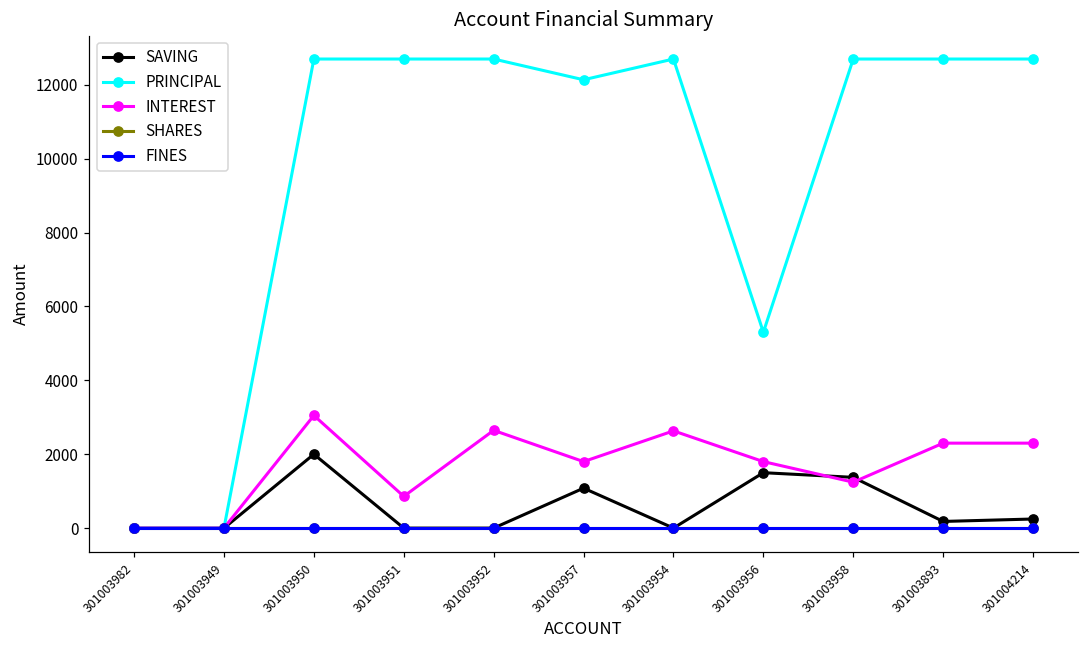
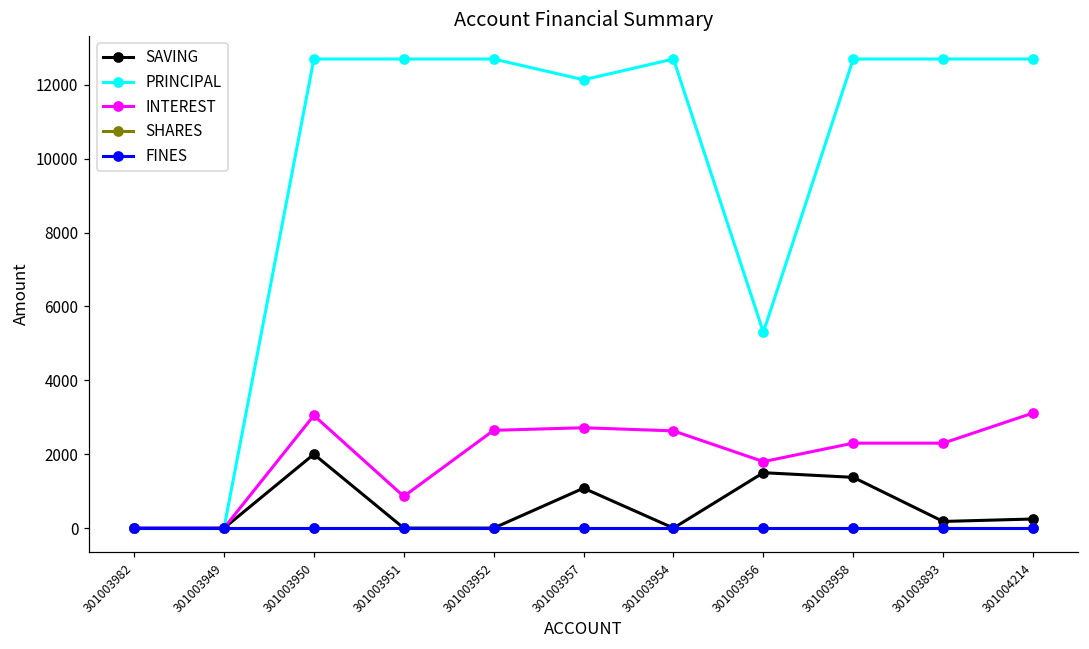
  {
    "SAVING": {
      "301003950": 2000,
      "301003957": 1100,
      "301003956": 1500,
      "301003958": 1400,
      "301003893": 200,
      "301004214": 200
    },
    "PRINCIPAL": {
      "301003950": 12700,
      "301003951": 12700,
      "301003952": 12700,
      "301003957": 12100,
      "301003954": 12700,
      "301003956": 5300,
      "301003958": 12700,
      "301003893": 12700,
      "301004214": 12700
    },
    "INTEREST": {
      "301003950": 3100,
      "301003951": 900,
      "301003952": 2600,
-     "301003957": 1800,
+     "301003957": 2700,
      "301003954": 2600,
      "301003956": 1800,
-     "301003958": 1200,
+     "301003958": 2300,
      "301003893": 2300,
-     "301004214": 2300
+     "301004214": 3100
    },
    "FINES": {
      "301003950": 0,
      "301003957": 0,
      "301003956": 0,
      "301003958": 0,
      "301003893": 0,
      "301004214": 0
    }
  }
